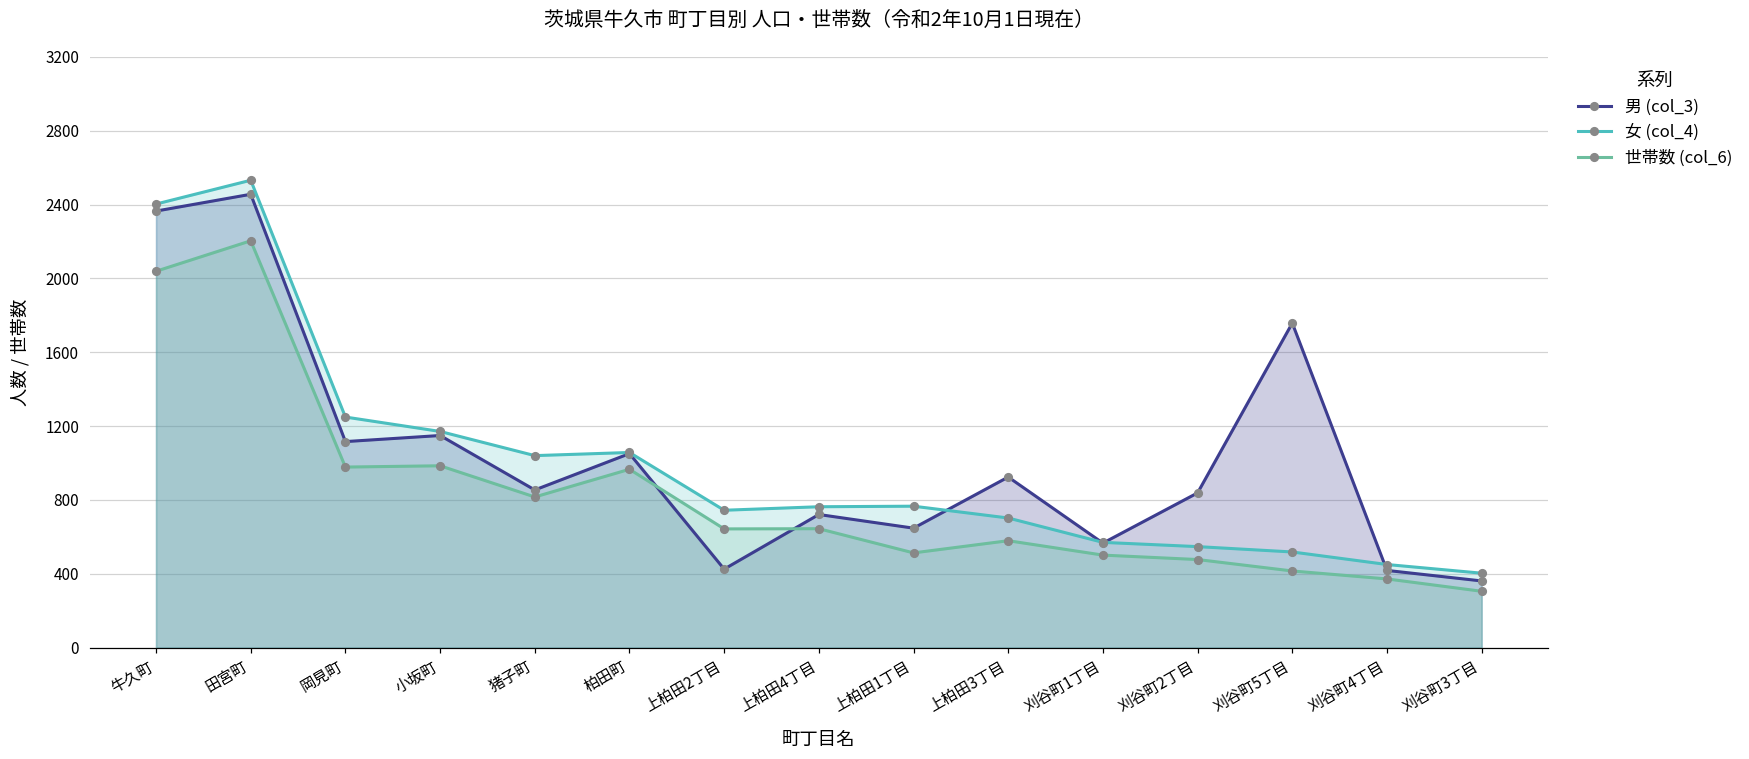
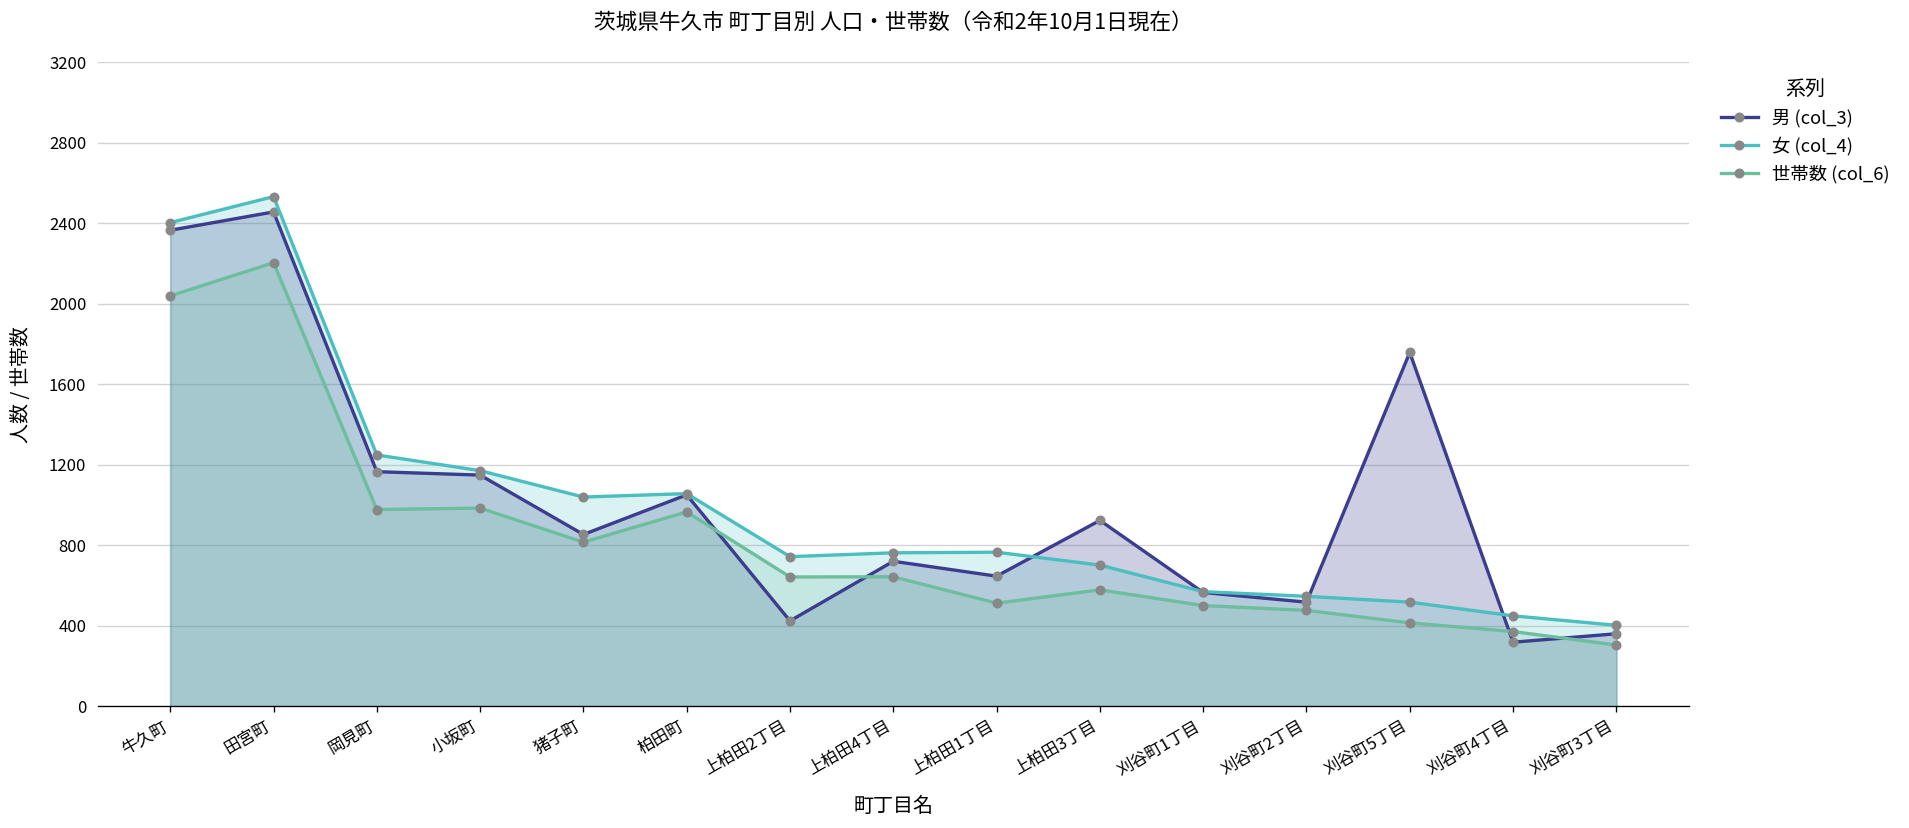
  {
    "男 (col_3)": {
      "牛久町": 2370,
      "田宮町": 2460,
-     "岡見町": 1120,
+     "岡見町": 1170,
      "小坂町": 1150,
      "猪子町": 850,
      "上柏田2丁目": 430,
      "上柏田4丁目": 720,
      "上柏田1丁目": 650,
      "上柏田3丁目": 920,
-     "刈谷町2丁目": 840,
+     "刈谷町2丁目": 520,
      "刈谷町5丁目": 1760,
-     "刈谷町4丁目": 420,
+     "刈谷町4丁目": 320,
      "刈谷町3丁目": 360
    }
  }
